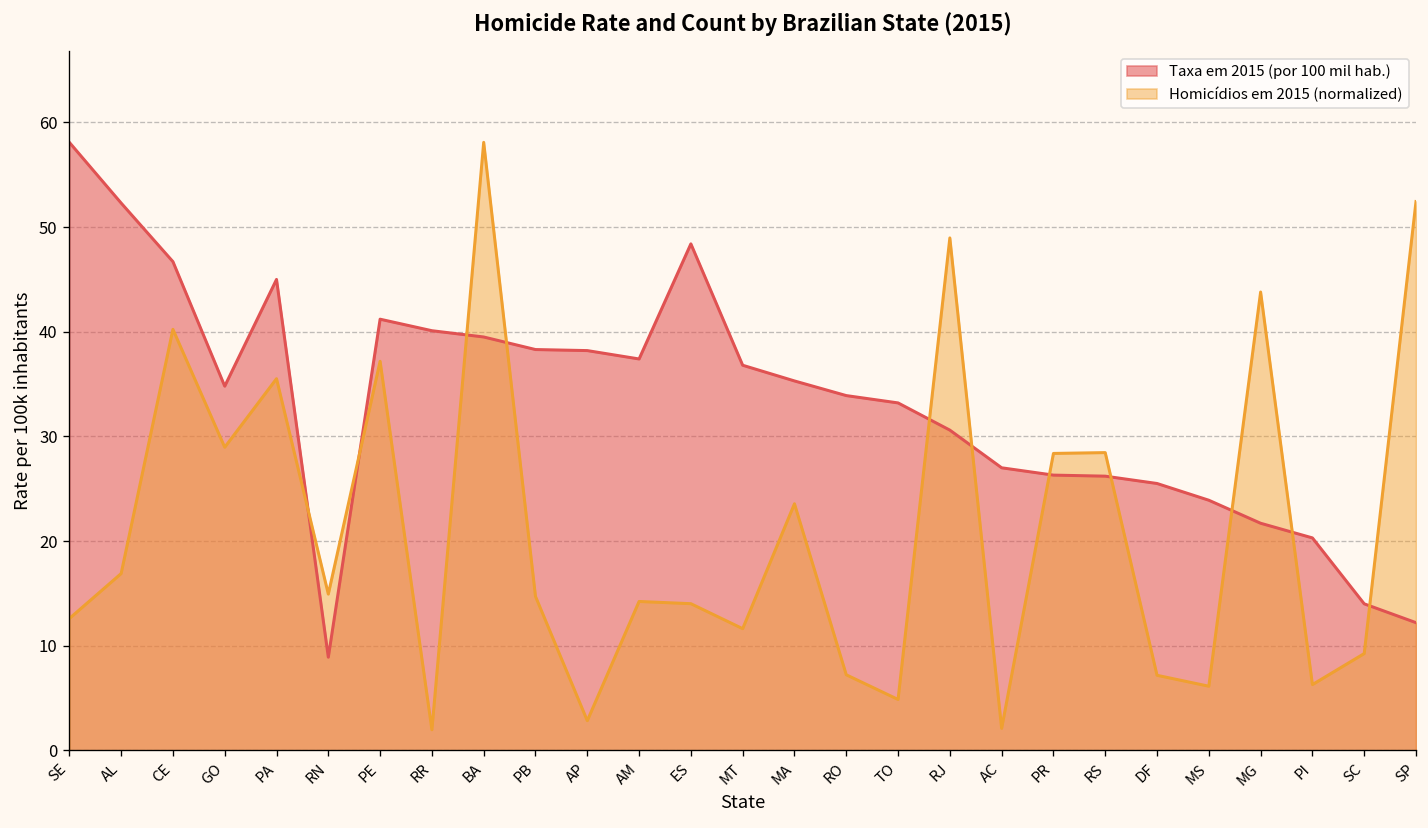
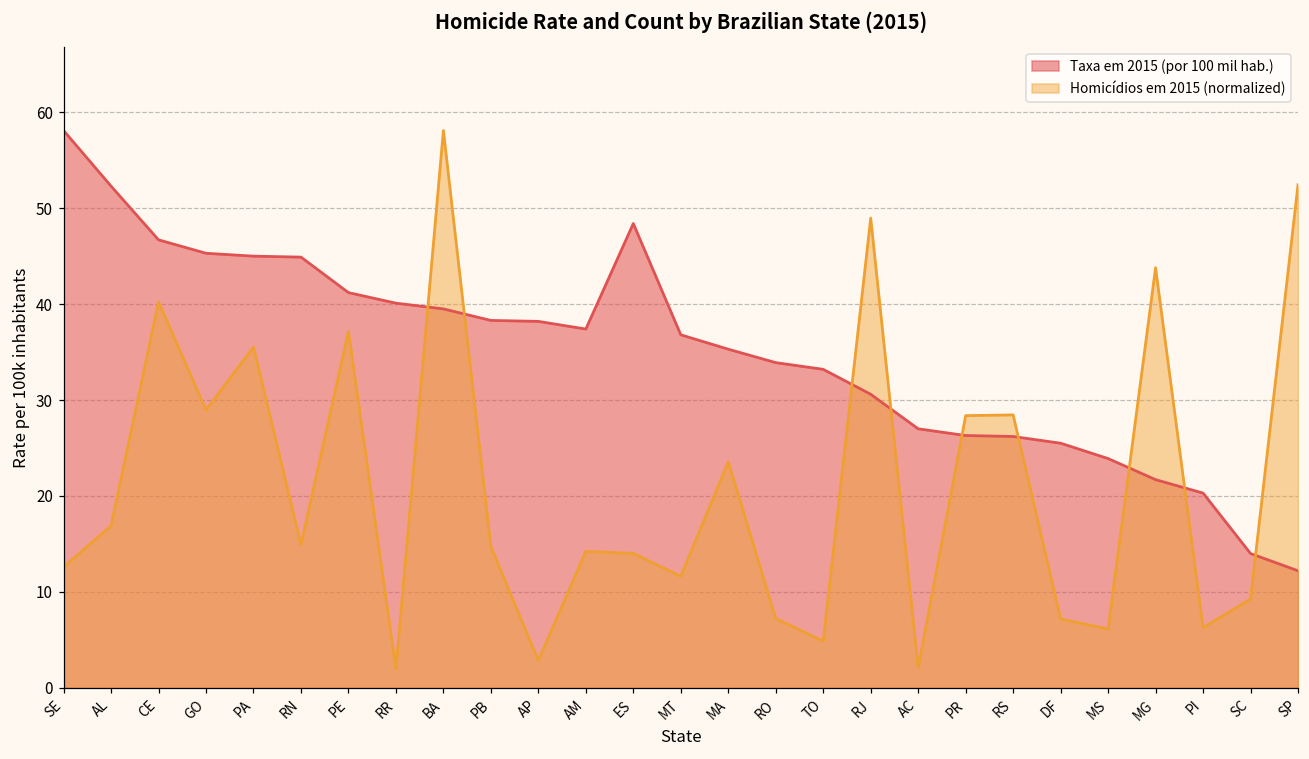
  {
    "Taxa em 2015 (por 100 mil hab.)": {
      "SE": 58,
      "AL": 52,
      "CE": 47,
-     "GO": 35,
+     "GO": 45,
      "PA": 45,
-     "RN": 9,
+     "RN": 45,
      "PE": 41,
      "RR": 40,
      "BA": 40,
      "PB": 38,
      "AP": 38,
      "AM": 37,
      "ES": 48,
      "MT": 37,
      "MA": 35,
      "RO": 34,
      "TO": 33,
      "RJ": 31,
      "AC": 27,
      "PR": 26,
      "RS": 26,
      "DF": 26,
      "MS": 24,
      "MG": 22,
      "PI": 20,
      "SC": 14,
      "SP": 12
    },
    "Homicídios em 2015 (normalized)": {
      "SE": 13,
      "AL": 17,
      "CE": 40,
      "GO": 29,
      "PA": 36,
      "RN": 15,
      "PE": 37,
      "RR": 2,
      "BA": 58,
      "PB": 15,
      "AP": 3,
      "AM": 14,
      "ES": 14,
      "MT": 12,
      "MA": 24,
      "RO": 7,
      "TO": 5,
      "RJ": 49,
      "AC": 2,
      "PR": 28,
      "RS": 28,
      "DF": 7,
      "MS": 6,
      "MG": 44,
      "PI": 6,
      "SC": 9,
      "SP": 52
    }
  }
